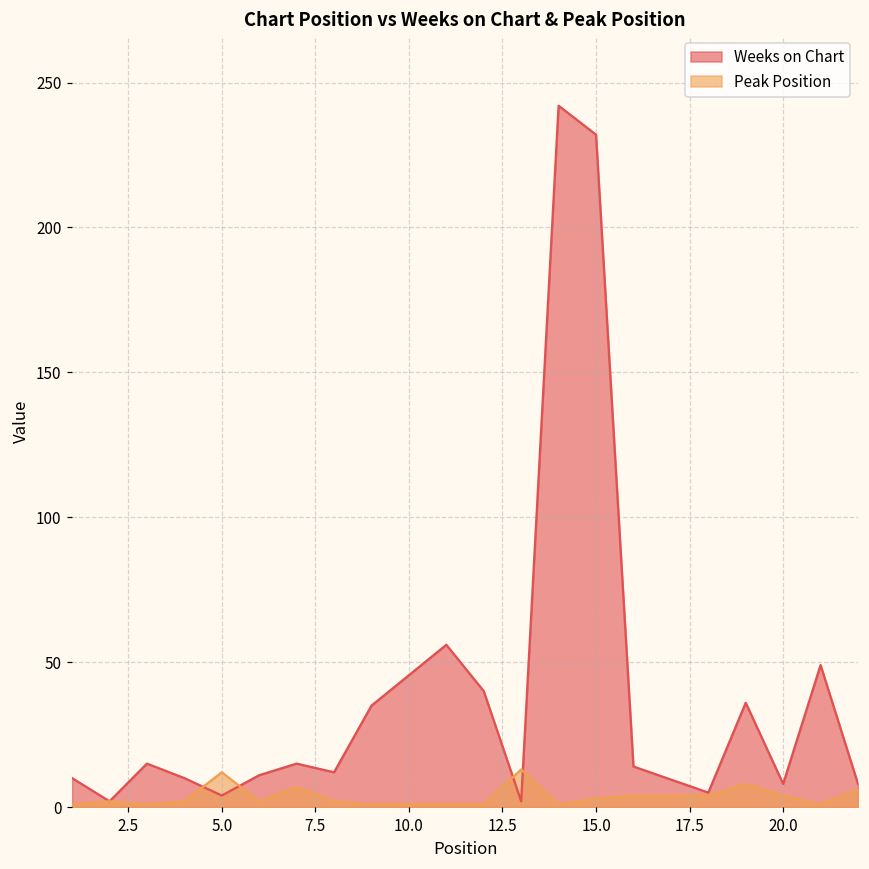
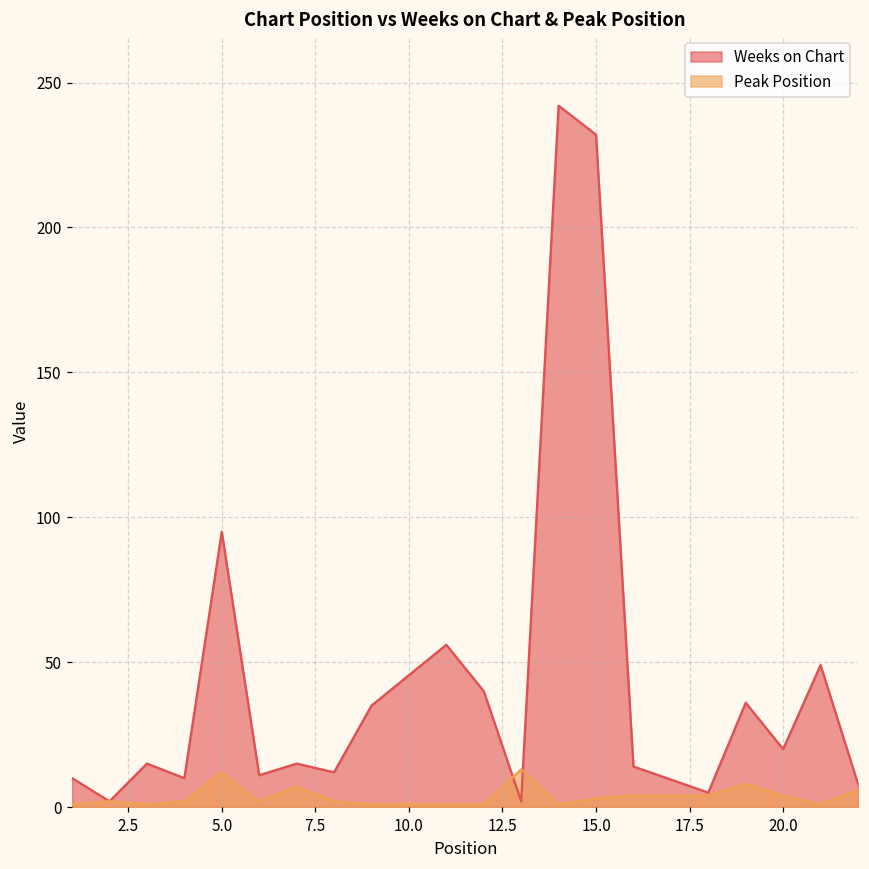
  {
    "Weeks on Chart": {
-     "5.0": 4,
+     "5.0": 95,
      "15.0": 232,
-     "20.0": 8
+     "20.0": 20
    },
    "Peak Position": {
      "5.0": 12,
      "15.0": 3,
      "20.0": 4
    }
  }
